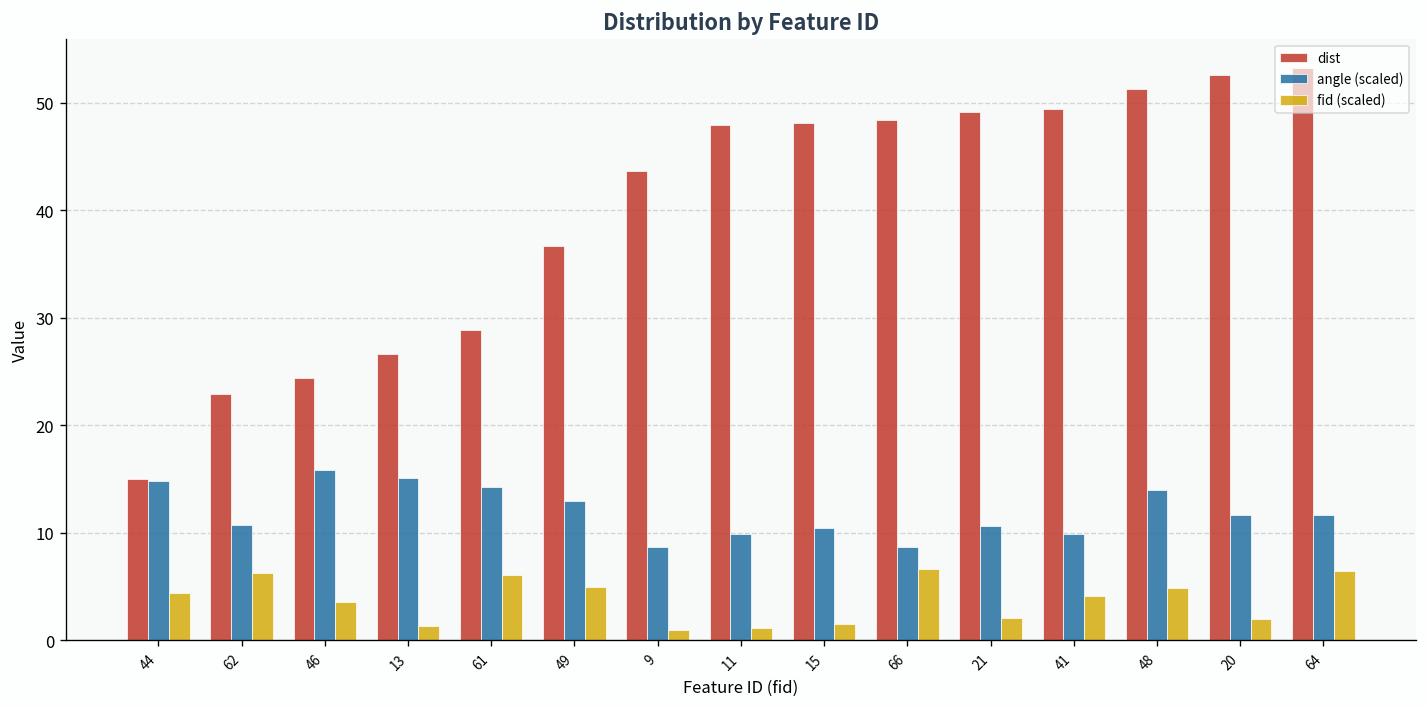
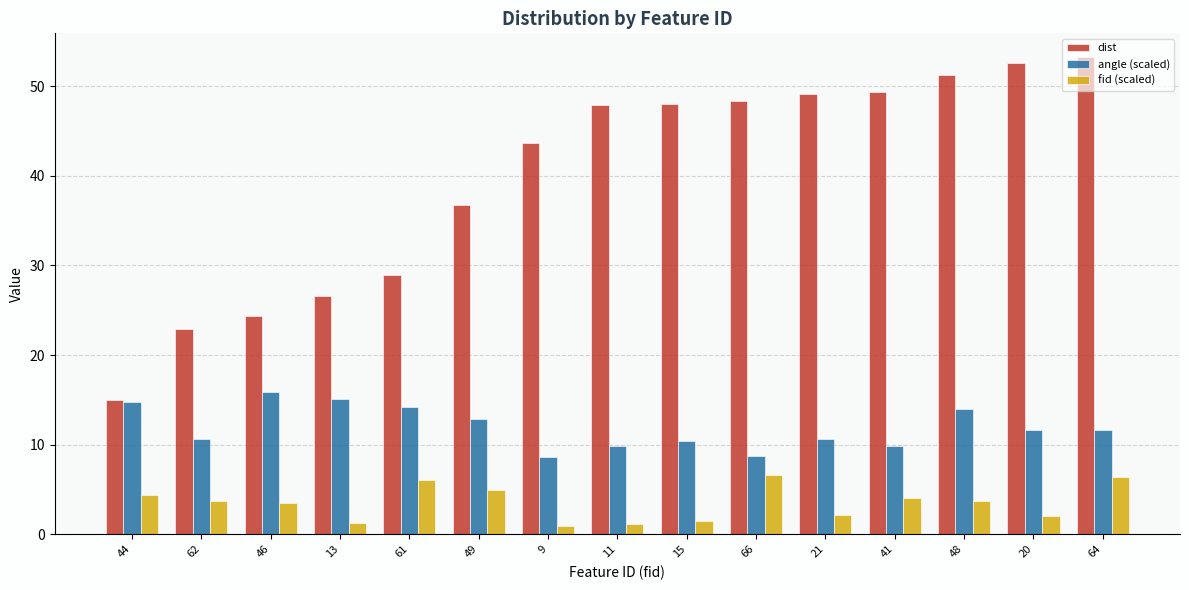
  {
    "dist": {
      "44": 15,
      "62": 23,
      "46": 24,
      "13": 27,
      "61": 29,
      "49": 37,
      "9": 44,
      "11": 48,
      "15": 48,
      "66": 48,
      "21": 49,
      "41": 49,
      "48": 51,
      "20": 53
    },
    "angle (scaled)": {
      "44": 15,
      "62": 11,
      "46": 16,
      "13": 15,
      "61": 14,
      "49": 13,
      "9": 9,
      "11": 10,
      "15": 10,
      "66": 9,
      "21": 11,
      "41": 10,
      "48": 14,
      "20": 12,
      "64": 12
    },
    "fid (scaled)": {
      "44": 4,
-     "62": 6,
+     "62": 4,
      "46": 4,
      "13": 1,
      "61": 6,
      "49": 5,
      "9": 1,
      "11": 1,
      "15": 2,
      "66": 7,
      "21": 2,
      "41": 4,
-     "48": 5,
+     "48": 4,
      "20": 2,
      "64": 6
    }
  }
